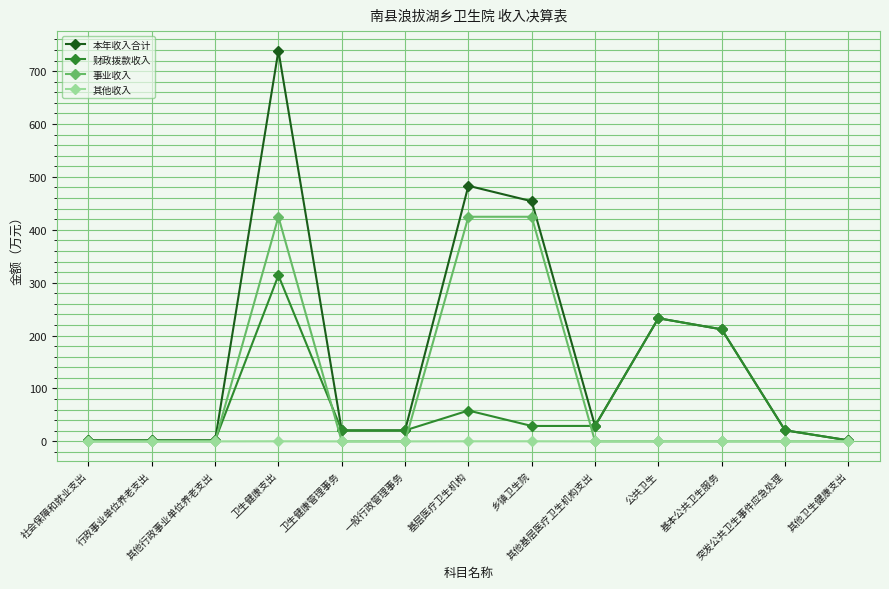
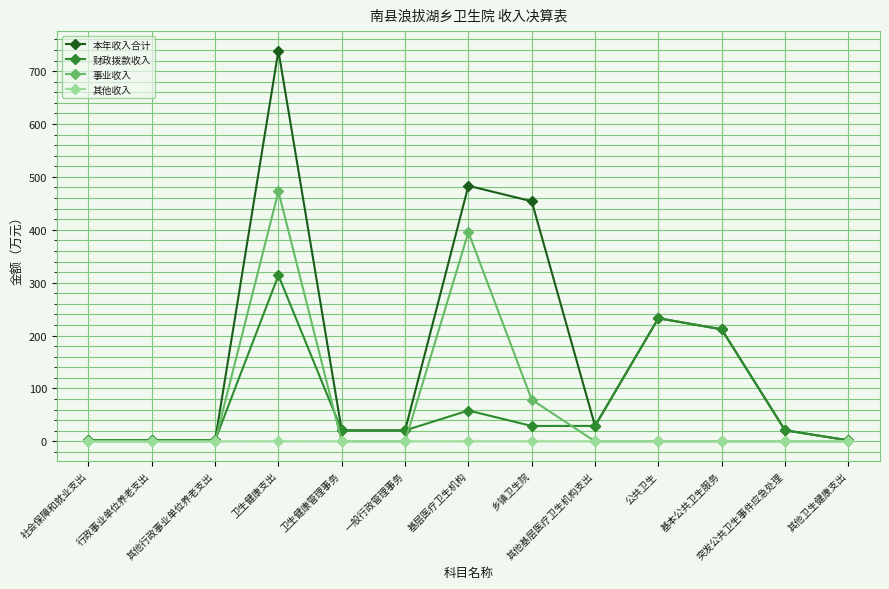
  {
    "事业收入": {
-     "卫生健康支出": 420,
-     "基层医疗卫生机构": 420,
-     "乡镇卫生院": 420
+     "卫生健康支出": 470,
+     "基层医疗卫生机构": 400,
+     "乡镇卫生院": 80
    },
    "其他收入": {
      "卫生健康支出": 0,
      "基层医疗卫生机构": 0,
      "乡镇卫生院": 0
    }
  }
